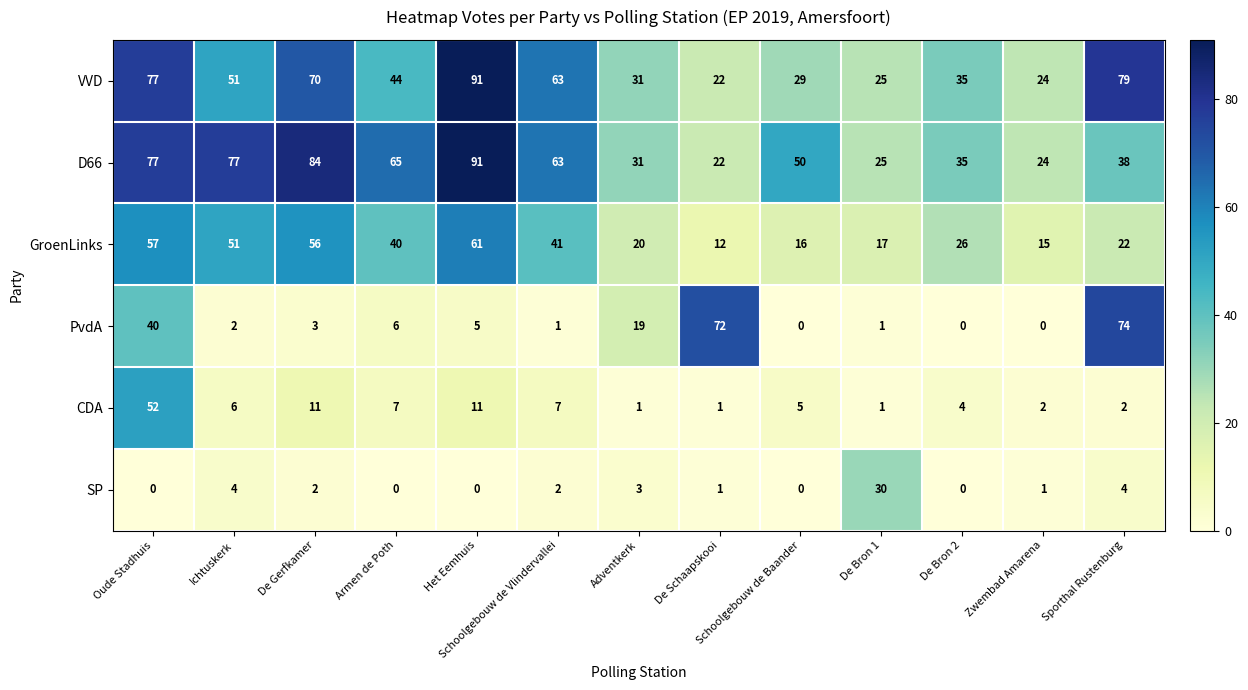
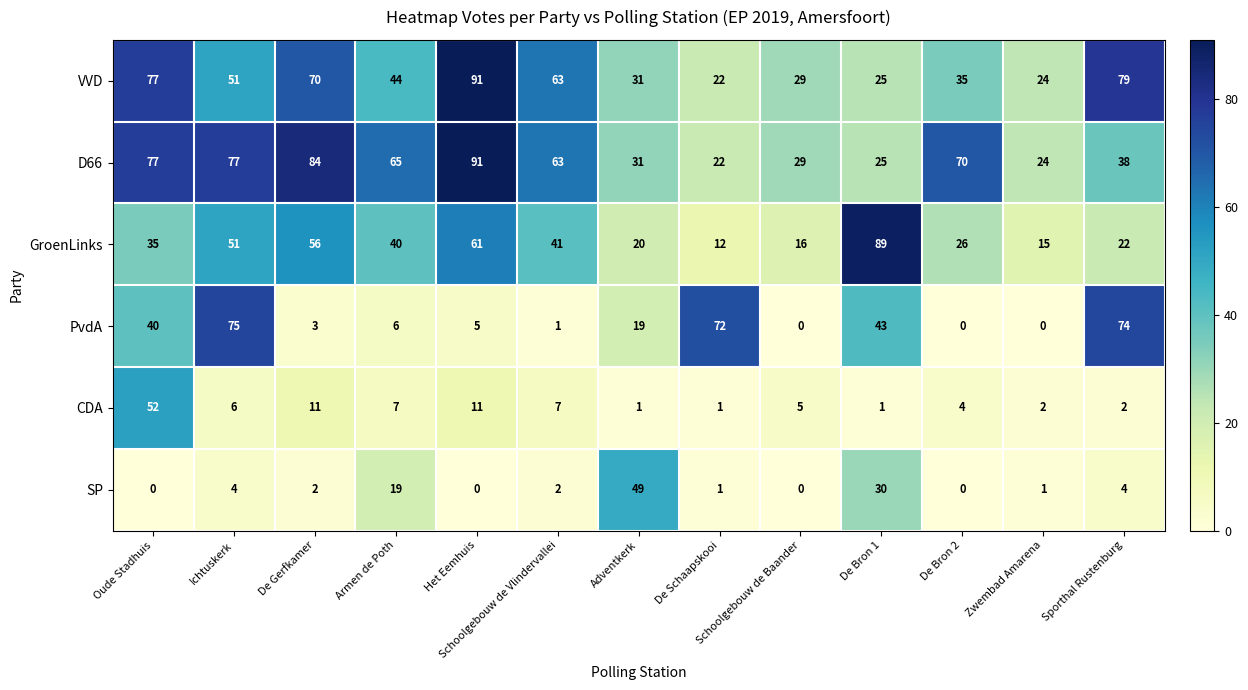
  {
    "VVD": {
      "Oude Stadhuis": 77,
      "Ichtuskerk": 51,
      "De Gerfkamer": 70,
      "Armen de Poth": 44,
      "Het Eemhuis": 91,
      "Schoolgebouw de Vlindervallei": 63,
      "Adventkerk": 31,
      "De Schaapskooi": 22,
      "Schoolgebouw de Baander": 29,
      "De Bron 1": 25,
      "De Bron 2": 35,
      "Zwembad Amarena": 24,
      "Sporthal Rustenburg": 79
    },
    "D66": {
      "Oude Stadhuis": 77,
      "Ichtuskerk": 77,
      "De Gerfkamer": 84,
      "Armen de Poth": 65,
      "Het Eemhuis": 91,
      "Schoolgebouw de Vlindervallei": 63,
      "Adventkerk": 31,
      "De Schaapskooi": 22,
-     "Schoolgebouw de Baander": 50,
+     "Schoolgebouw de Baander": 29,
      "De Bron 1": 25,
-     "De Bron 2": 35,
+     "De Bron 2": 70,
      "Zwembad Amarena": 24,
      "Sporthal Rustenburg": 38
    },
    "GroenLinks": {
-     "Oude Stadhuis": 57,
+     "Oude Stadhuis": 35,
      "Ichtuskerk": 51,
      "De Gerfkamer": 56,
      "Armen de Poth": 40,
      "Het Eemhuis": 61,
      "Schoolgebouw de Vlindervallei": 41,
      "Adventkerk": 20,
      "De Schaapskooi": 12,
      "Schoolgebouw de Baander": 16,
-     "De Bron 1": 17,
+     "De Bron 1": 89,
      "De Bron 2": 26,
      "Zwembad Amarena": 15,
      "Sporthal Rustenburg": 22
    },
    "PvdA": {
      "Oude Stadhuis": 40,
-     "Ichtuskerk": 2,
+     "Ichtuskerk": 75,
      "De Gerfkamer": 3,
      "Armen de Poth": 6,
      "Het Eemhuis": 5,
      "Schoolgebouw de Vlindervallei": 1,
      "Adventkerk": 19,
      "De Schaapskooi": 72,
      "Schoolgebouw de Baander": 0,
-     "De Bron 1": 1,
+     "De Bron 1": 43,
      "De Bron 2": 0,
      "Zwembad Amarena": 0,
      "Sporthal Rustenburg": 74
    },
    "CDA": {
      "Oude Stadhuis": 52,
      "Ichtuskerk": 6,
      "De Gerfkamer": 11,
      "Armen de Poth": 7,
      "Het Eemhuis": 11,
      "Schoolgebouw de Vlindervallei": 7,
      "Adventkerk": 1,
      "De Schaapskooi": 1,
      "Schoolgebouw de Baander": 5,
      "De Bron 1": 1,
      "De Bron 2": 4,
      "Zwembad Amarena": 2,
      "Sporthal Rustenburg": 2
    },
    "SP": {
      "Oude Stadhuis": 0,
      "Ichtuskerk": 4,
      "De Gerfkamer": 2,
-     "Armen de Poth": 0,
+     "Armen de Poth": 19,
      "Het Eemhuis": 0,
      "Schoolgebouw de Vlindervallei": 2,
-     "Adventkerk": 3,
+     "Adventkerk": 49,
      "De Schaapskooi": 1,
      "Schoolgebouw de Baander": 0,
      "De Bron 1": 30,
      "De Bron 2": 0,
      "Zwembad Amarena": 1,
      "Sporthal Rustenburg": 4
    }
  }
